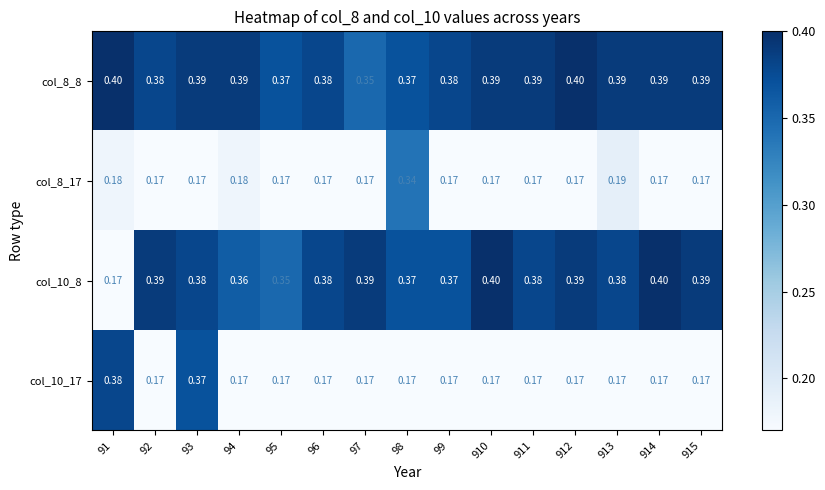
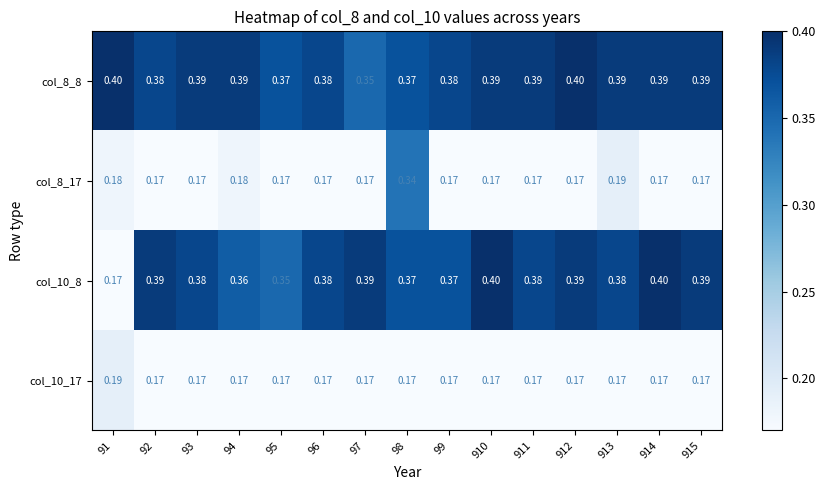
  {
    "col_8_8": {
      "91": 0.40,
      "92": 0.38,
      "93": 0.39,
      "94": 0.39,
      "95": 0.37,
      "96": 0.38,
      "98": 0.37,
      "99": 0.38,
      "910": 0.39,
      "911": 0.39,
      "912": 0.40,
      "913": 0.39,
      "914": 0.39,
      "915": 0.39
    },
    "col_8_17": {
      "91": 0.18,
      "92": 0.17,
      "93": 0.17,
      "94": 0.18,
      "95": 0.17,
      "96": 0.17,
      "97": 0.17,
      "99": 0.17,
      "910": 0.17,
      "911": 0.17,
      "912": 0.17,
      "913": 0.19,
      "914": 0.17,
      "915": 0.17
    },
    "col_10_8": {
      "91": 0.17,
      "92": 0.39,
      "93": 0.38,
      "94": 0.36,
      "96": 0.38,
      "97": 0.39,
      "98": 0.37,
      "99": 0.37,
      "910": 0.40,
      "911": 0.38,
      "912": 0.39,
      "913": 0.38,
      "914": 0.40,
      "915": 0.39
    },
    "col_10_17": {
-     "91": 0.38,
+     "91": 0.19,
      "92": 0.17,
-     "93": 0.37,
+     "93": 0.17,
      "94": 0.17,
      "95": 0.17,
      "96": 0.17,
      "97": 0.17,
      "98": 0.17,
      "99": 0.17,
      "910": 0.17,
      "911": 0.17,
      "912": 0.17,
      "913": 0.17,
      "914": 0.17,
      "915": 0.17
    }
  }
